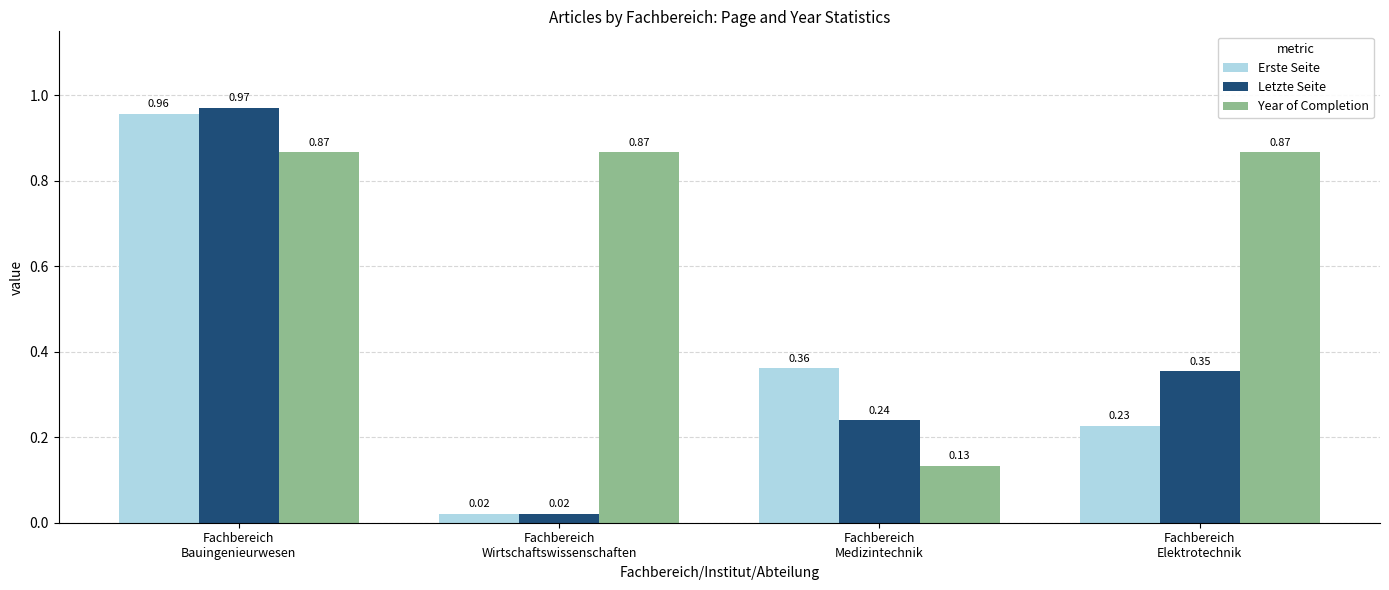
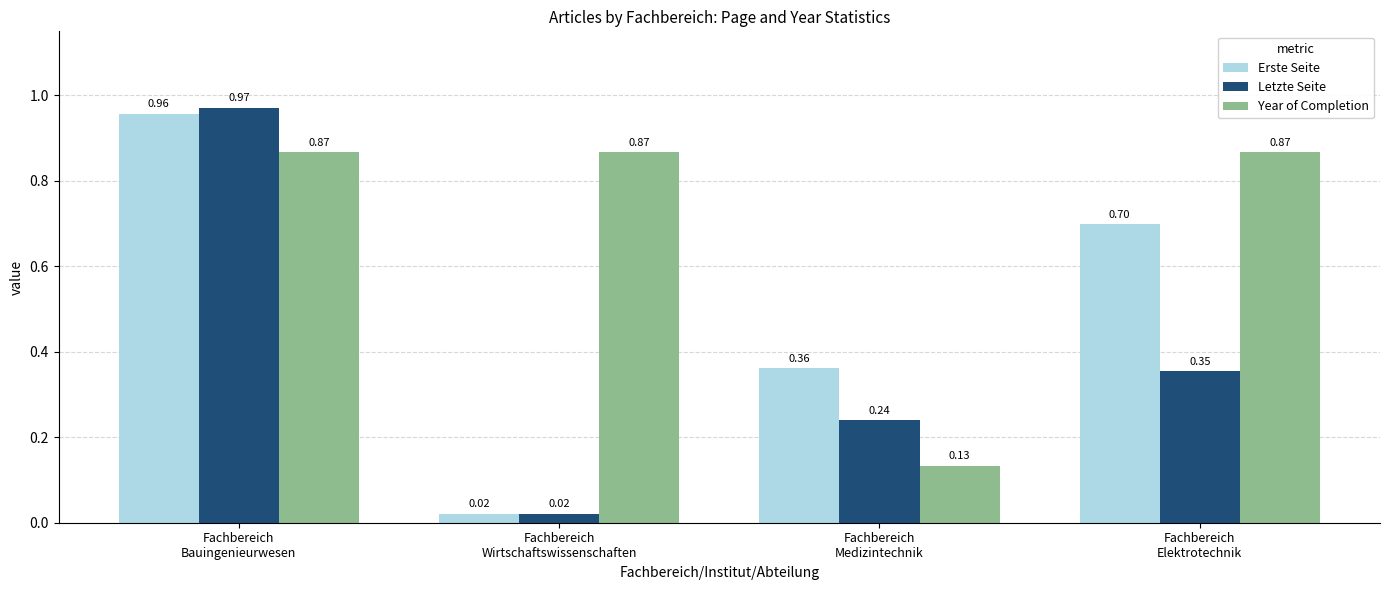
  {
    "Erste Seite": {
      "Fachbereich Bauingenieurwesen": 0.96,
      "Fachbereich Wirtschaftswissenschaften": 0.02,
      "Fachbereich Medizintechnik": 0.36,
-     "Fachbereich Elektrotechnik": 0.23
+     "Fachbereich Elektrotechnik": 0.70
    },
    "Letzte Seite": {
      "Fachbereich Bauingenieurwesen": 0.97,
      "Fachbereich Wirtschaftswissenschaften": 0.02,
      "Fachbereich Medizintechnik": 0.24,
      "Fachbereich Elektrotechnik": 0.35
    },
    "Year of Completion": {
      "Fachbereich Bauingenieurwesen": 0.87,
      "Fachbereich Wirtschaftswissenschaften": 0.87,
      "Fachbereich Medizintechnik": 0.13,
      "Fachbereich Elektrotechnik": 0.87
    }
  }
